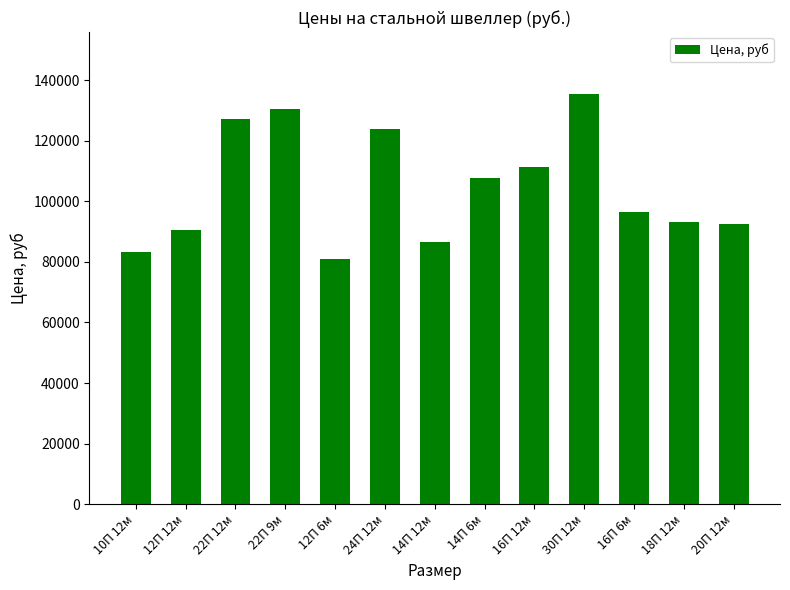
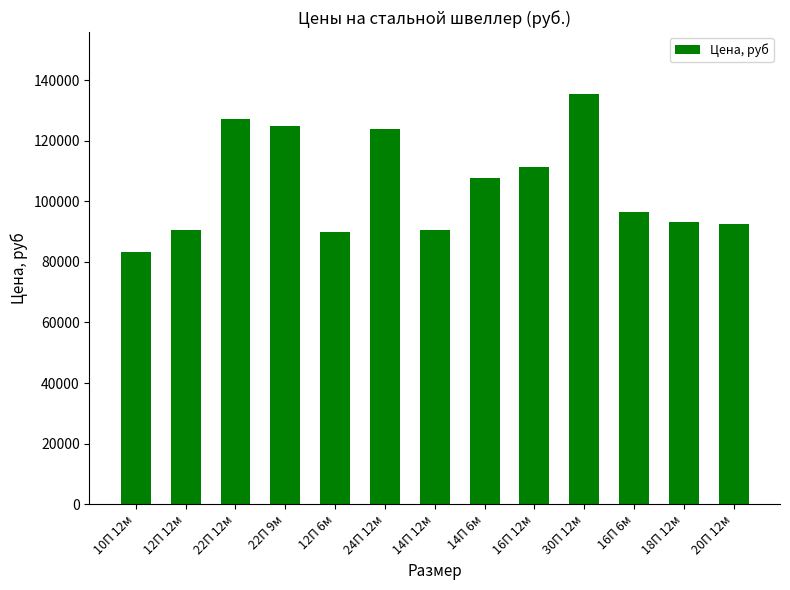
  {
    "10П 12м": 83000,
    "12П 12м": 91000,
    "22П 12м": 127000,
-   "22П 9м": 130000,
-   "12П 6м": 81000,
+   "22П 9м": 125000,
+   "12П 6м": 90000,
    "24П 12м": 124000,
-   "14П 12м": 86000,
+   "14П 12м": 91000,
    "14П 6м": 108000,
    "16П 12м": 111000,
    "30П 12м": 136000,
    "16П 6м": 97000,
    "18П 12м": 93000,
    "20П 12м": 92000
  }
